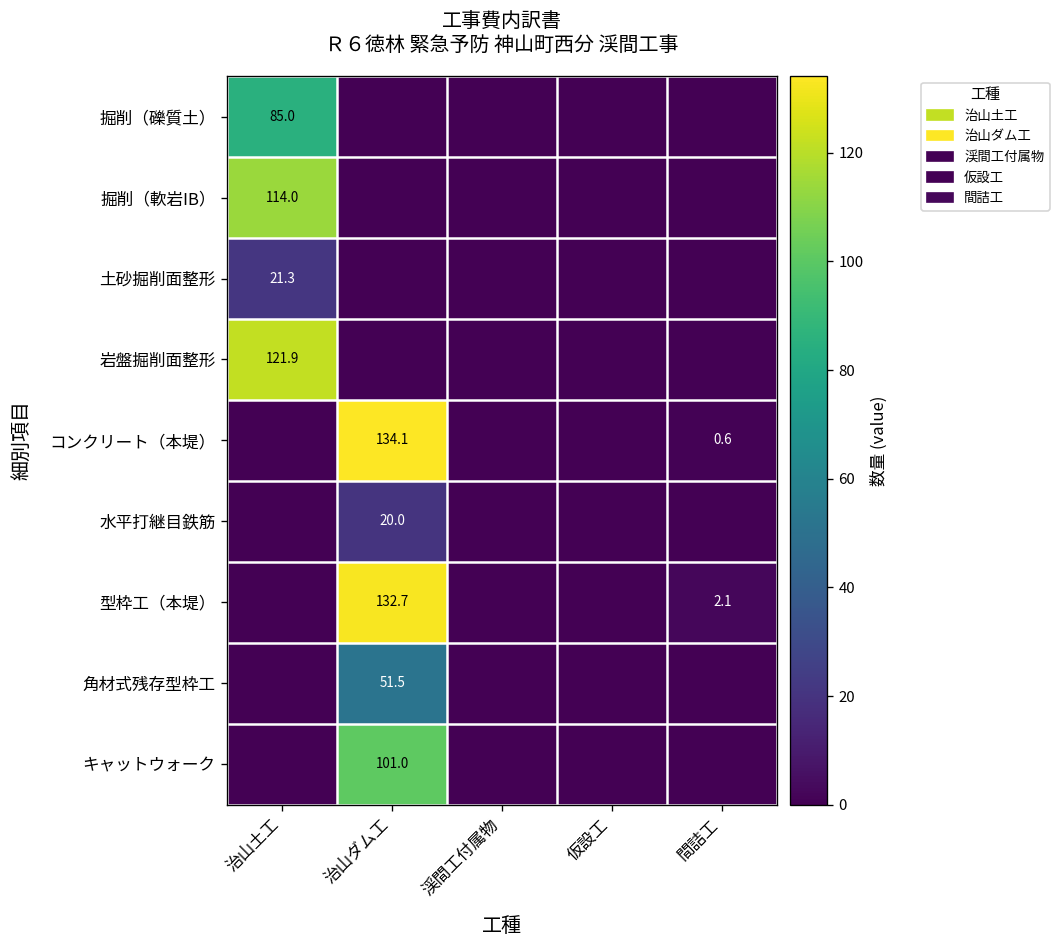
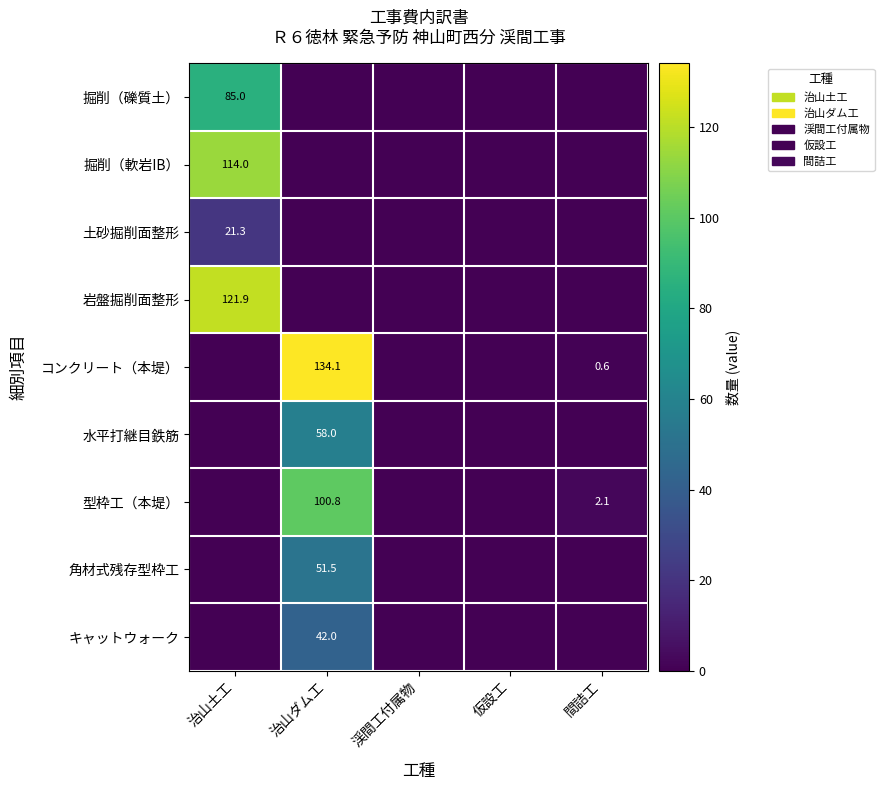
  {
    "掘削（礫質土）": {
      "治山土工": 85.0
    },
    "掘削（軟岩IB）": {
      "治山土工": 114.0
    },
    "土砂掘削面整形": {
      "治山土工": 21.3
    },
    "岩盤掘削面整形": {
      "治山土工": 121.9
    },
    "コンクリート（本堤）": {
      "治山ダム工": 134.1,
      "間詰工": 0.6
    },
    "水平打継目鉄筋": {
-     "治山ダム工": 20.0
+     "治山ダム工": 58.0
    },
    "型枠工（本堤）": {
-     "治山ダム工": 132.7,
+     "治山ダム工": 100.8,
      "間詰工": 2.1
    },
    "角材式残存型枠工": {
      "治山ダム工": 51.5
    },
    "キャットウォーク": {
-     "治山ダム工": 101.0
+     "治山ダム工": 42.0
    }
  }
